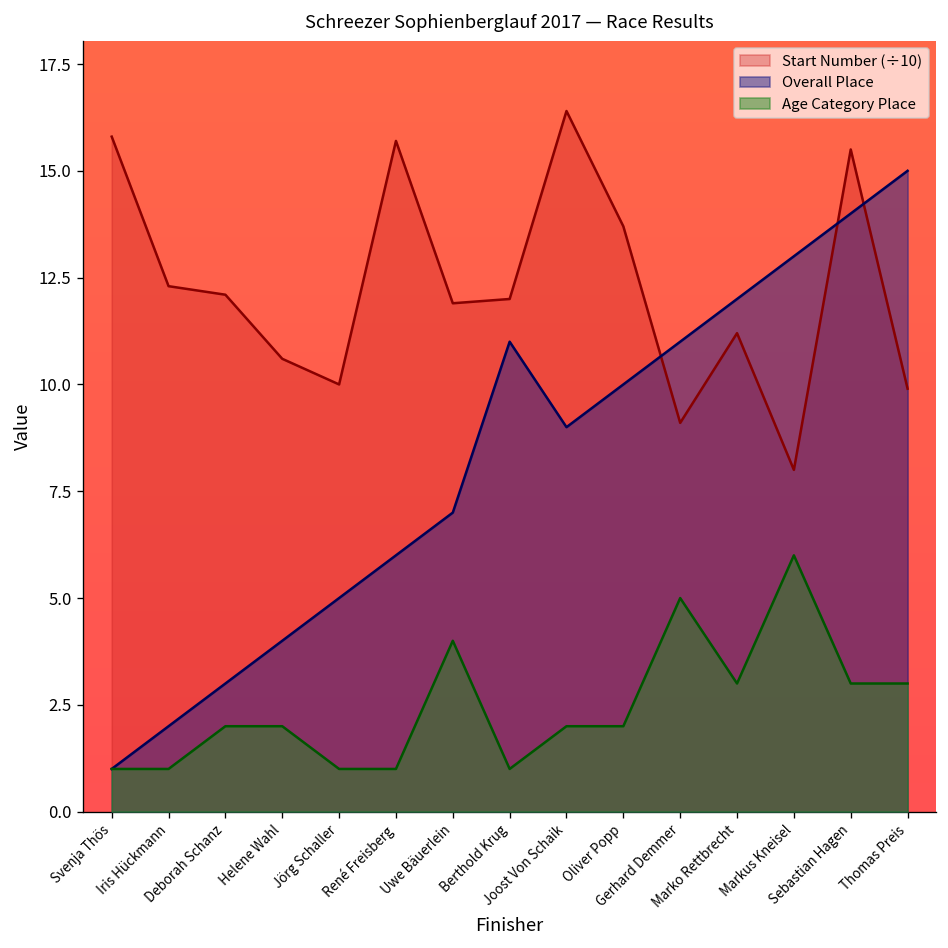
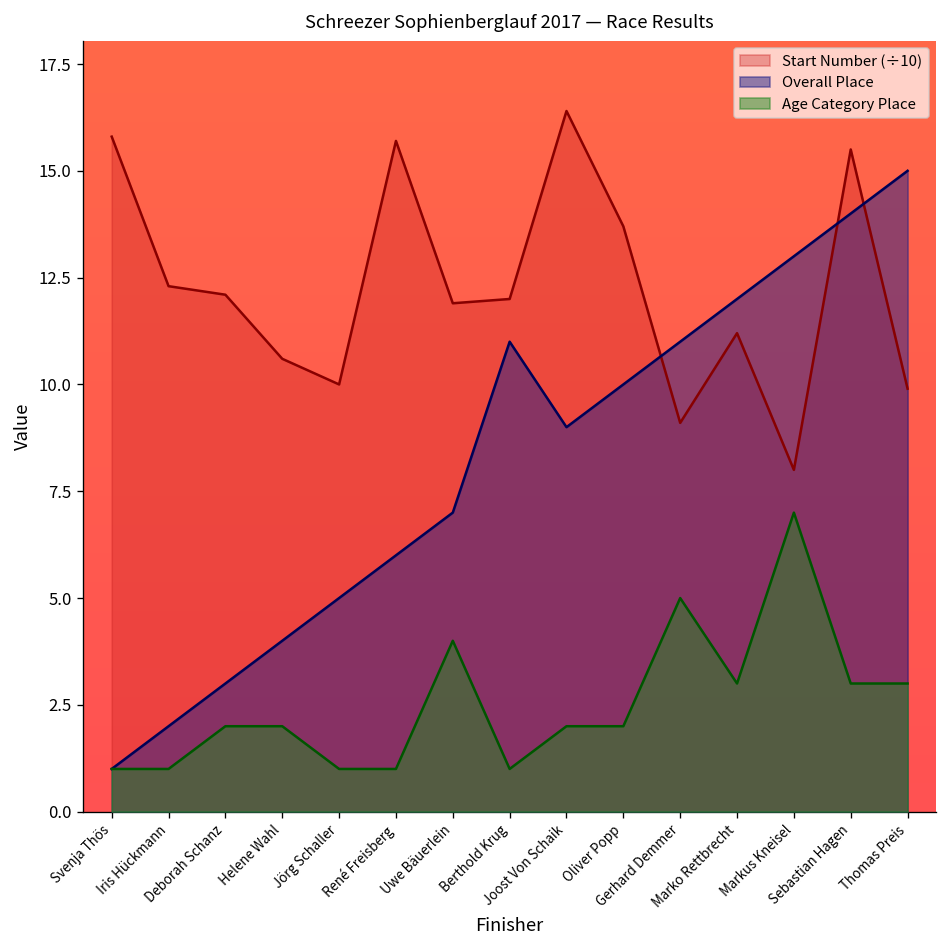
  {
    "Start Number (÷10)": {
      "Svenja Thös": 15.8,
      "Iris Hückmann": 12.3,
      "Deborah Schanz": 12.1,
      "Helene Wahl": 10.6,
      "Jörg Schaller": 10,
      "René Freisberg": 15.7,
      "Uwe Bäuerlein": 11.9,
      "Berthold Krug": 12,
      "Joost Von Schaik": 16.4,
      "Oliver Popp": 13.7,
      "Gerhard Demmer": 9.1,
      "Marko Rettbrecht": 11.2,
      "Markus Kneisel": 8,
      "Sebastian Hagen": 15.5,
      "Thomas Preis": 9.9
    },
    "Overall Place": {
      "Iris Hückmann": 2,
      "Deborah Schanz": 3,
      "Helene Wahl": 4,
      "Jörg Schaller": 5,
      "René Freisberg": 6,
      "Uwe Bäuerlein": 7,
      "Berthold Krug": 11,
      "Joost Von Schaik": 9,
      "Oliver Popp": 10,
      "Gerhard Demmer": 11,
      "Marko Rettbrecht": 12,
      "Markus Kneisel": 13,
      "Sebastian Hagen": 14,
      "Thomas Preis": 15
    },
    "Age Category Place": {
      "Iris Hückmann": 1,
      "Deborah Schanz": 2,
      "Helene Wahl": 2,
      "Jörg Schaller": 1,
      "René Freisberg": 1,
      "Uwe Bäuerlein": 4,
      "Berthold Krug": 1,
      "Joost Von Schaik": 2,
      "Oliver Popp": 2,
      "Gerhard Demmer": 5,
      "Marko Rettbrecht": 3,
-     "Markus Kneisel": 6,
+     "Markus Kneisel": 7,
      "Sebastian Hagen": 3,
      "Thomas Preis": 3
    }
  }
